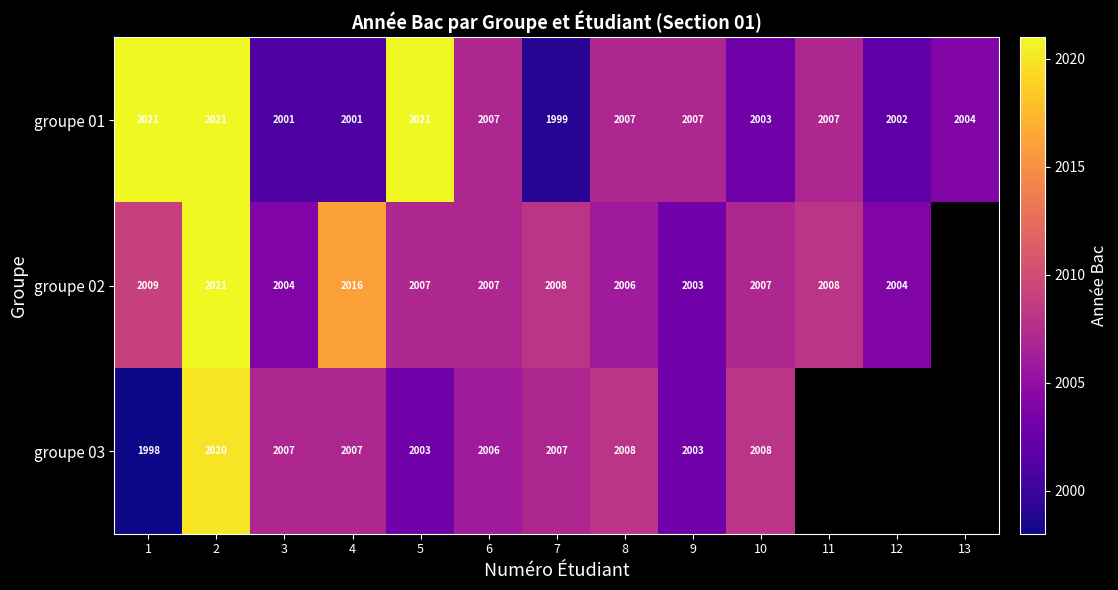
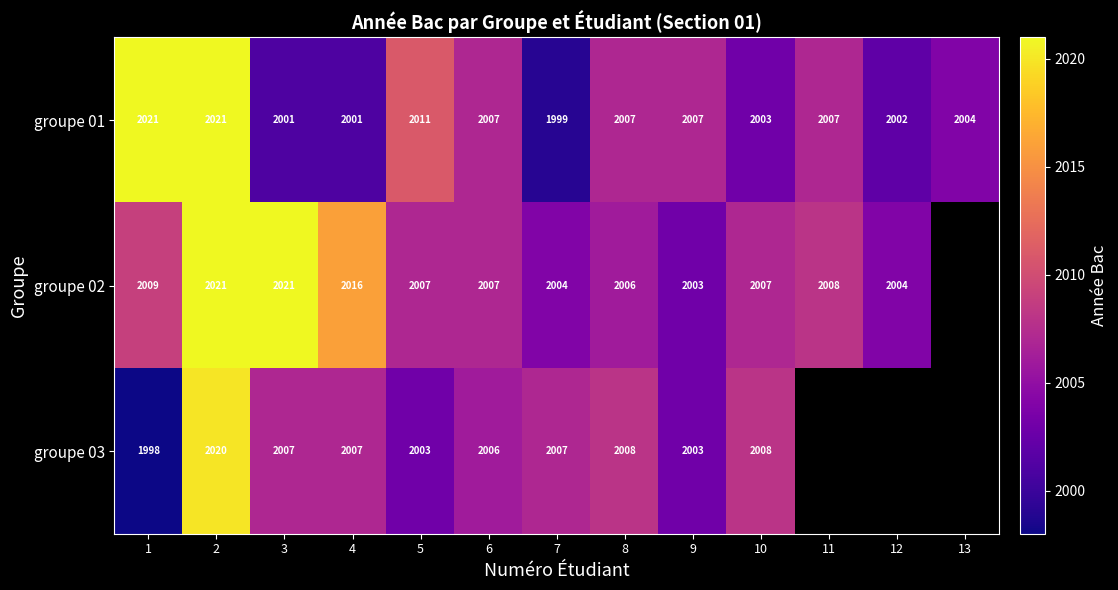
  {
    "groupe 01": {
      "1": 2021,
      "2": 2021,
      "3": 2001,
      "4": 2001,
-     "5": 2021,
+     "5": 2011,
      "6": 2007,
      "7": 1999,
      "8": 2007,
      "9": 2007,
      "10": 2003,
      "11": 2007,
      "12": 2002,
      "13": 2004
    },
    "groupe 02": {
      "1": 2009,
      "2": 2021,
-     "3": 2004,
+     "3": 2021,
      "4": 2016,
      "5": 2007,
      "6": 2007,
-     "7": 2008,
+     "7": 2004,
      "8": 2006,
      "9": 2003,
      "10": 2007,
      "11": 2008,
      "12": 2004
    },
    "groupe 03": {
      "1": 1998,
      "2": 2020,
      "3": 2007,
      "4": 2007,
      "5": 2003,
      "6": 2006,
      "7": 2007,
      "8": 2008,
      "9": 2003,
      "10": 2008
    }
  }
